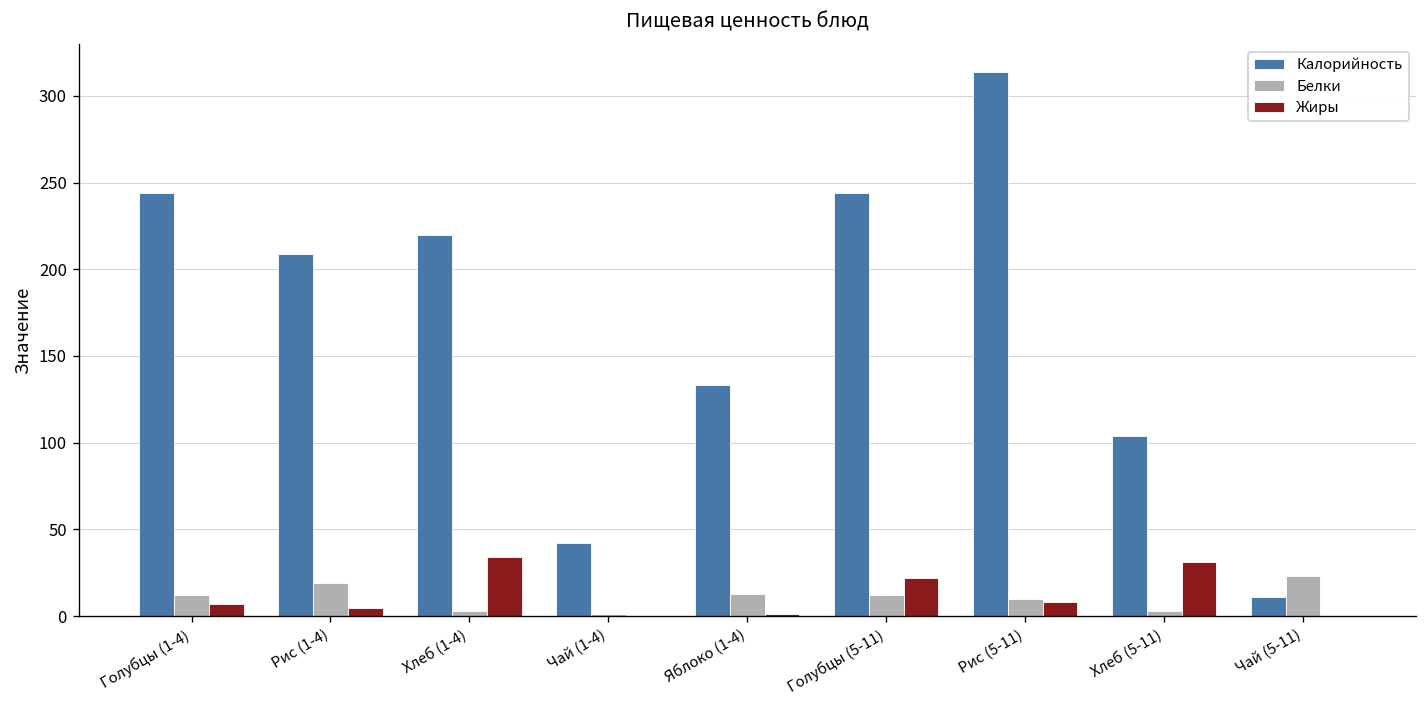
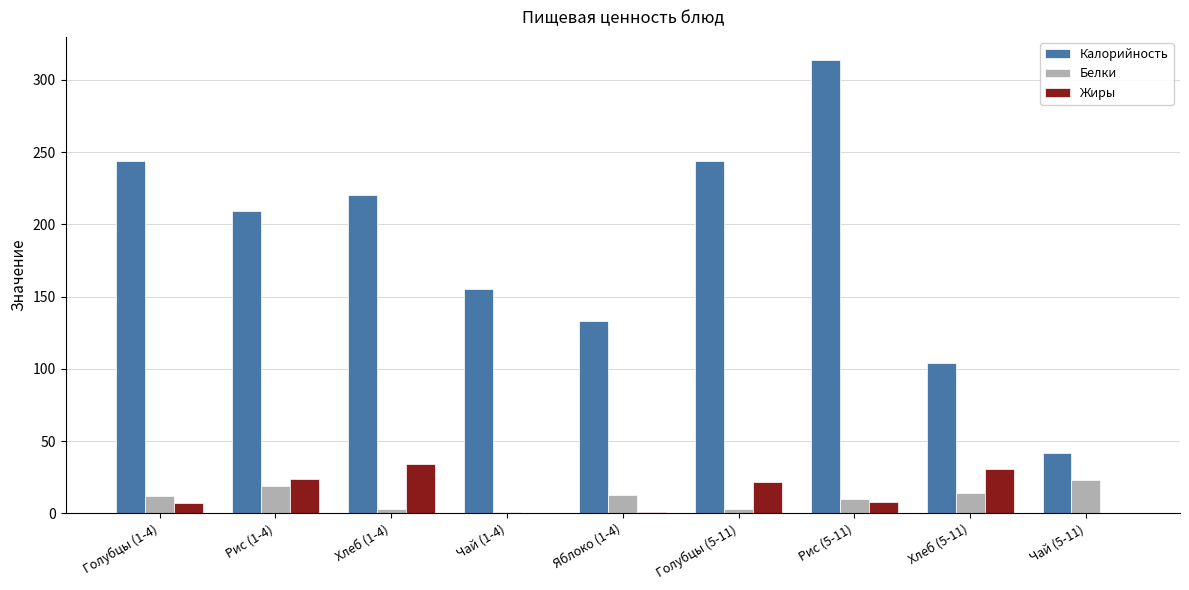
  {
    "Калорийность": {
      "Голубцы (1-4)": 244,
      "Рис (1-4)": 209,
      "Хлеб (1-4)": 220,
-     "Чай (1-4)": 42,
+     "Чай (1-4)": 155,
      "Яблоко (1-4)": 133,
      "Голубцы (5-11)": 244,
      "Рис (5-11)": 314,
      "Хлеб (5-11)": 104,
-     "Чай (5-11)": 11
+     "Чай (5-11)": 42
    },
    "Белки": {
      "Голубцы (1-4)": 12,
      "Рис (1-4)": 19,
      "Хлеб (1-4)": 3,
      "Яблоко (1-4)": 13,
-     "Голубцы (5-11)": 12,
+     "Голубцы (5-11)": 3,
      "Рис (5-11)": 10,
-     "Хлеб (5-11)": 3,
+     "Хлеб (5-11)": 14,
      "Чай (5-11)": 23
    },
    "Жиры": {
      "Голубцы (1-4)": 7,
-     "Рис (1-4)": 5,
+     "Рис (1-4)": 24,
      "Хлеб (1-4)": 34,
      "Чай (1-4)": 0,
      "Голубцы (5-11)": 22,
      "Рис (5-11)": 8,
      "Хлеб (5-11)": 31,
      "Чай (5-11)": 0
    }
  }
